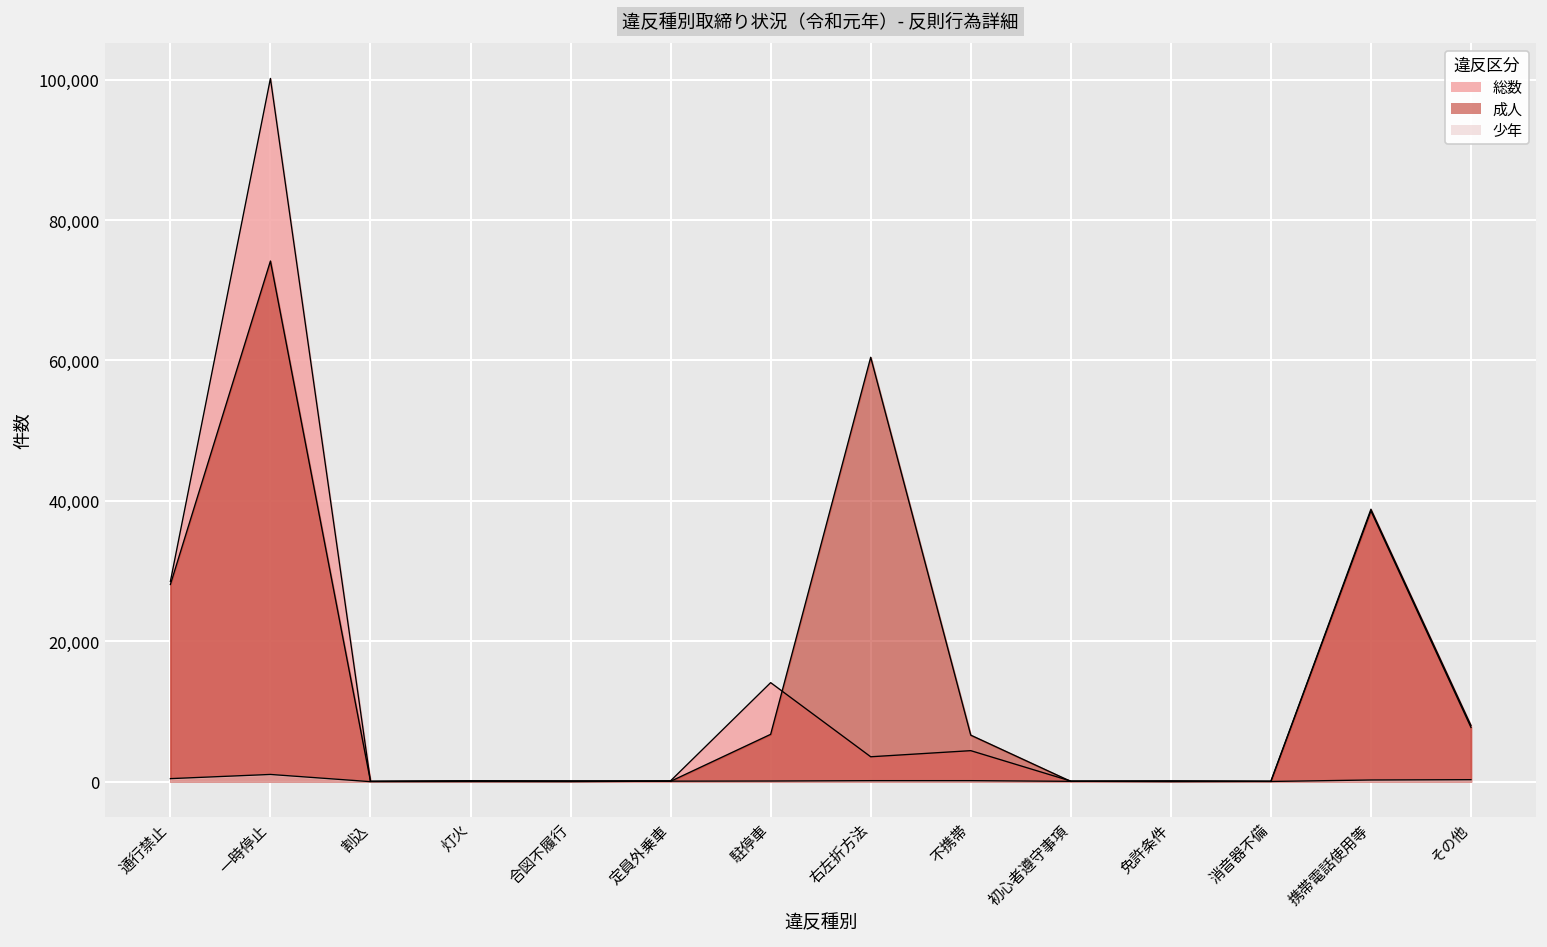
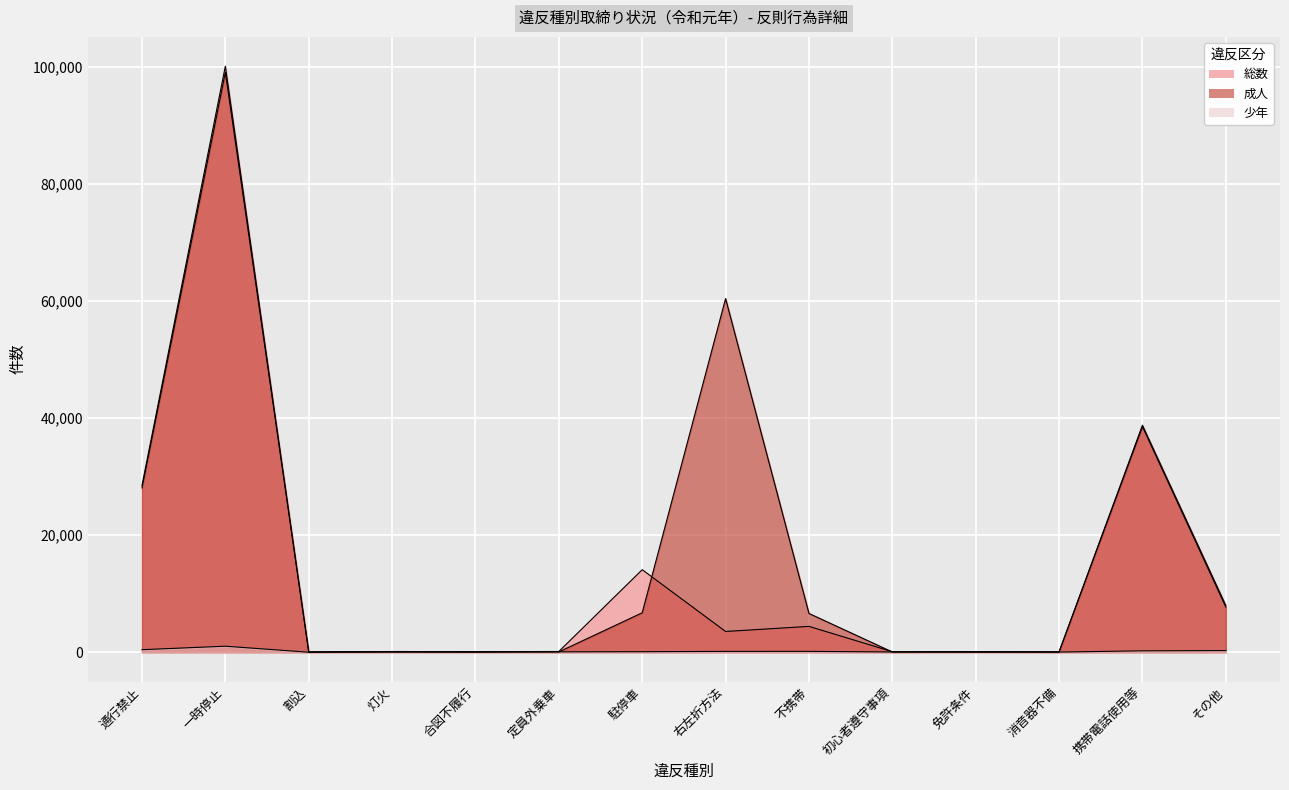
  {
    "成人": {
-     "一時停止": "74,000",
+     "一時停止": "99,000",
      "駐停車": "7,000",
      "右左折方法": "60,000",
      "不携帯": "7,000"
    }
  }
